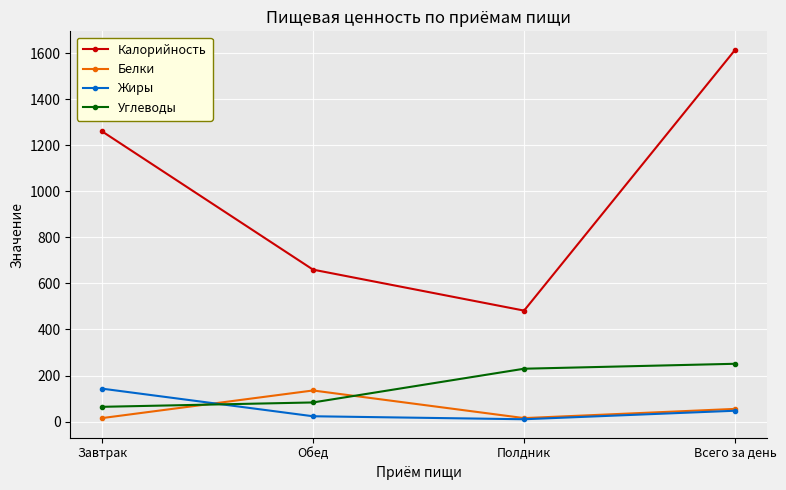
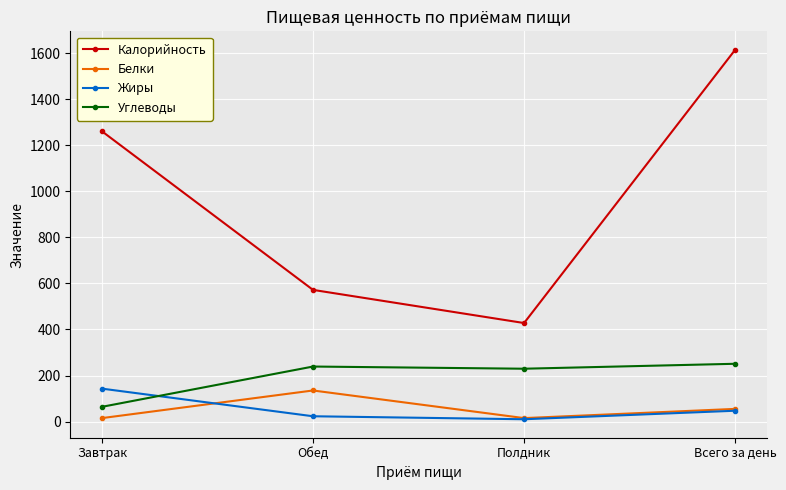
  {
    "Калорийность": {
      "Завтрак": 1260,
-     "Обед": 660,
-     "Полдник": 480,
+     "Обед": 570,
+     "Полдник": 430,
      "Всего за день": 1620
    },
    "Белки": {
      "Завтрак": 20,
      "Обед": 140
    },
    "Жиры": {
      "Завтрак": 140,
      "Обед": 20
    },
    "Углеводы": {
      "Завтрак": 60,
-     "Обед": 80,
+     "Обед": 240,
      "Полдник": 230,
      "Всего за день": 250
    }
  }
